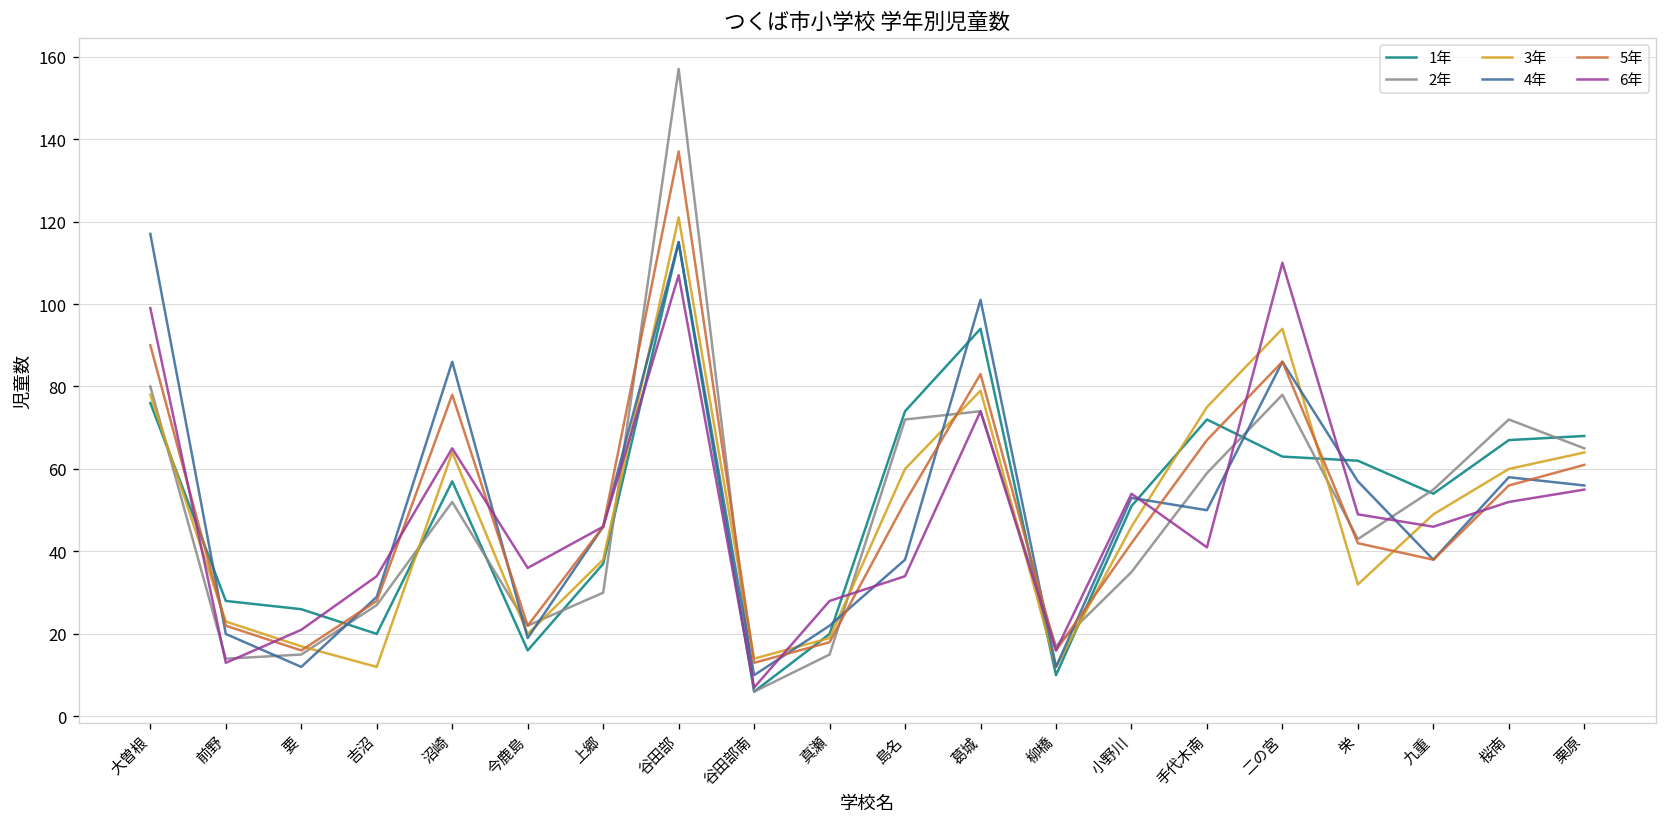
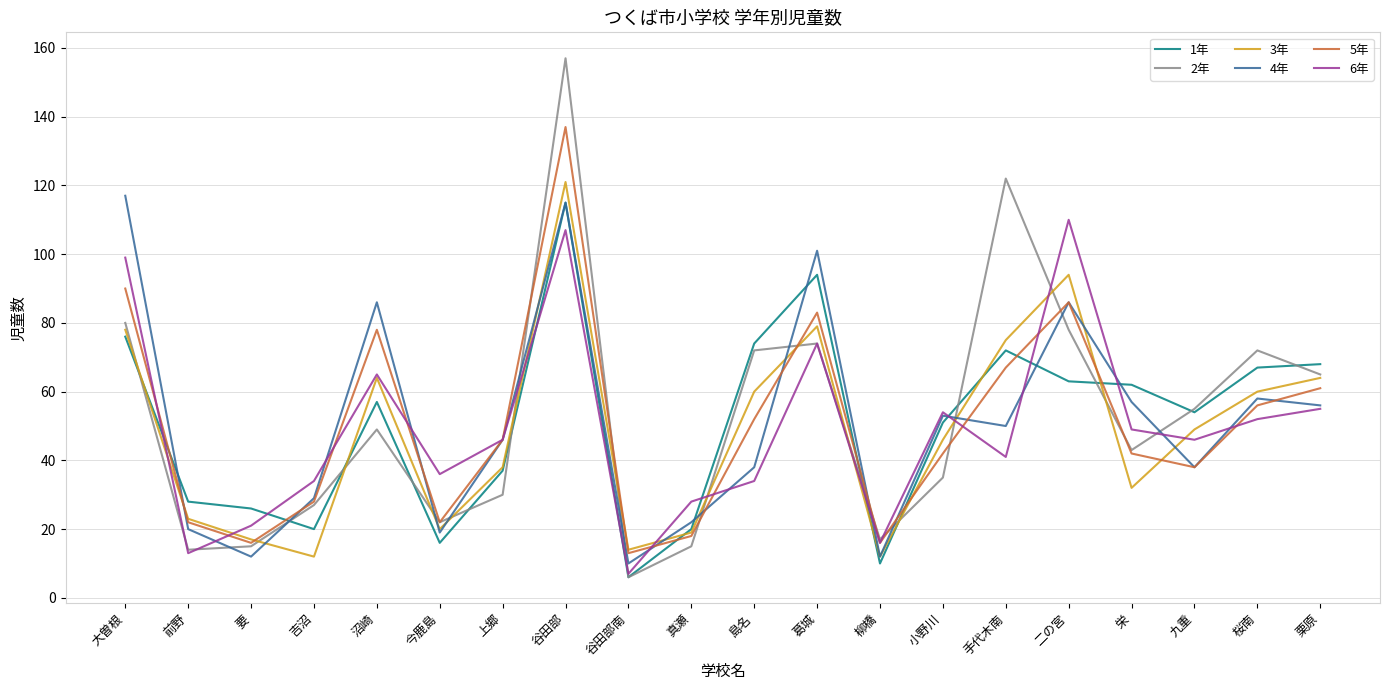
  {
    "1年": {
      "大曽根": 76,
      "前野": 28,
      "要": 26,
      "吉沼": 20,
      "沼崎": 57,
      "今鹿島": 16,
      "上郷": 37,
      "真瀬": 20,
      "島名": 74,
      "葛城": 94,
      "柳橋": 10,
      "小野川": 51,
      "手代木南": 72,
      "二の宮": 63,
      "栄": 62,
      "九重": 54,
      "桜南": 67,
      "栗原": 68
    },
    "2年": {
      "大曽根": 80,
      "前野": 14,
      "要": 15,
      "吉沼": 27,
-     "沼崎": 52,
+     "沼崎": 49,
      "上郷": 30,
      "谷田部": 157,
      "真瀬": 15,
      "島名": 72,
      "柳橋": 17,
      "小野川": 35,
-     "手代木南": 59,
+     "手代木南": 122,
      "二の宮": 78,
      "栄": 43,
      "九重": 55,
      "桜南": 72,
      "栗原": 65
    },
    "3年": {
      "大曽根": 78,
      "前野": 23,
      "要": 17,
      "吉沼": 12,
      "沼崎": 64,
      "今鹿島": 20,
      "上郷": 38,
      "谷田部": 121,
      "谷田部南": 14,
      "真瀬": 19,
      "島名": 60,
      "葛城": 79,
      "小野川": 46,
      "手代木南": 75,
      "二の宮": 94,
      "栄": 32,
      "九重": 49,
      "桜南": 60,
      "栗原": 64
    },
    "4年": {
      "大曽根": 117,
      "前野": 20,
      "要": 12,
      "吉沼": 29,
      "沼崎": 86,
      "今鹿島": 19,
      "谷田部南": 10,
      "真瀬": 22,
      "島名": 38,
      "葛城": 101,
      "小野川": 53,
      "手代木南": 50,
      "栄": 57,
      "桜南": 58,
      "栗原": 56
    },
    "5年": {
      "大曽根": 90,
      "前野": 22,
      "要": 16,
      "吉沼": 28,
      "沼崎": 78,
      "谷田部": 137,
      "谷田部南": 13,
      "真瀬": 18,
      "島名": 52,
      "葛城": 83,
      "小野川": 42,
      "手代木南": 67,
      "栄": 42,
      "桜南": 56,
      "栗原": 61
    },
    "6年": {
      "大曽根": 99,
      "前野": 13,
      "要": 21,
      "吉沼": 34,
      "沼崎": 65,
      "今鹿島": 36,
      "谷田部": 107,
      "谷田部南": 7,
      "真瀬": 28,
      "島名": 34,
      "小野川": 54,
      "手代木南": 41,
      "二の宮": 110,
      "栄": 49,
      "九重": 46,
      "桜南": 52,
      "栗原": 55
    }
  }
